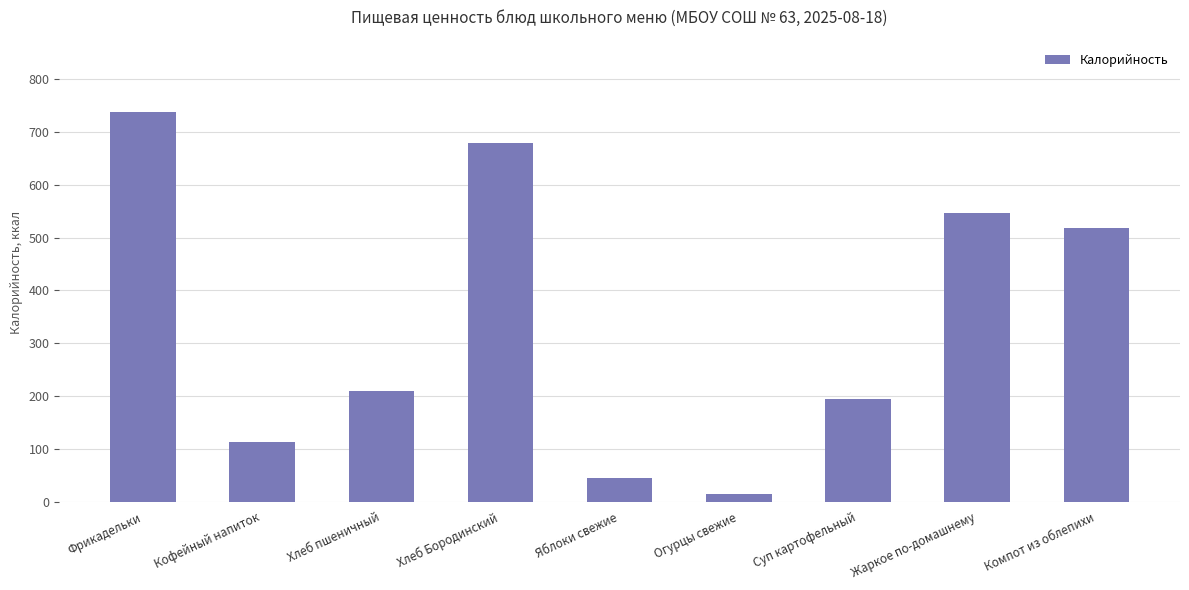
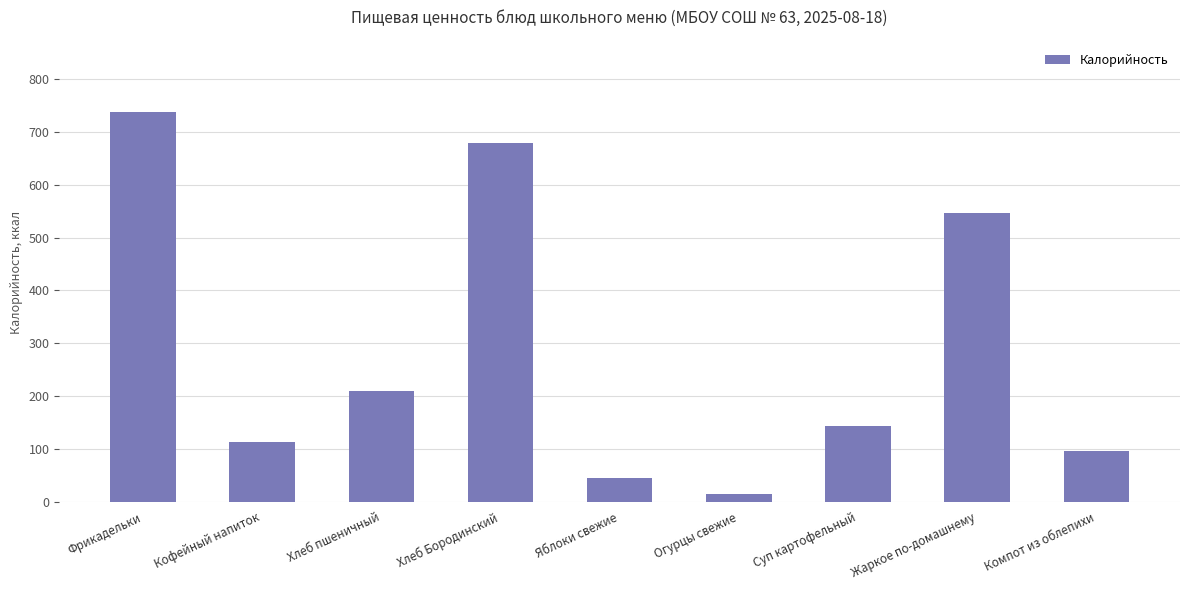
  {
    "Фрикадельки": 740,
    "Кофейный напиток": 110,
    "Хлеб пшеничный": 210,
    "Хлеб Бородинский": 680,
    "Яблоки свежие": 40,
    "Огурцы свежие": 20,
-   "Суп картофельный": 190,
+   "Суп картофельный": 140,
    "Жаркое по-домашнему": 550,
-   "Компот из облепихи": 520
+   "Компот из облепихи": 100
  }
